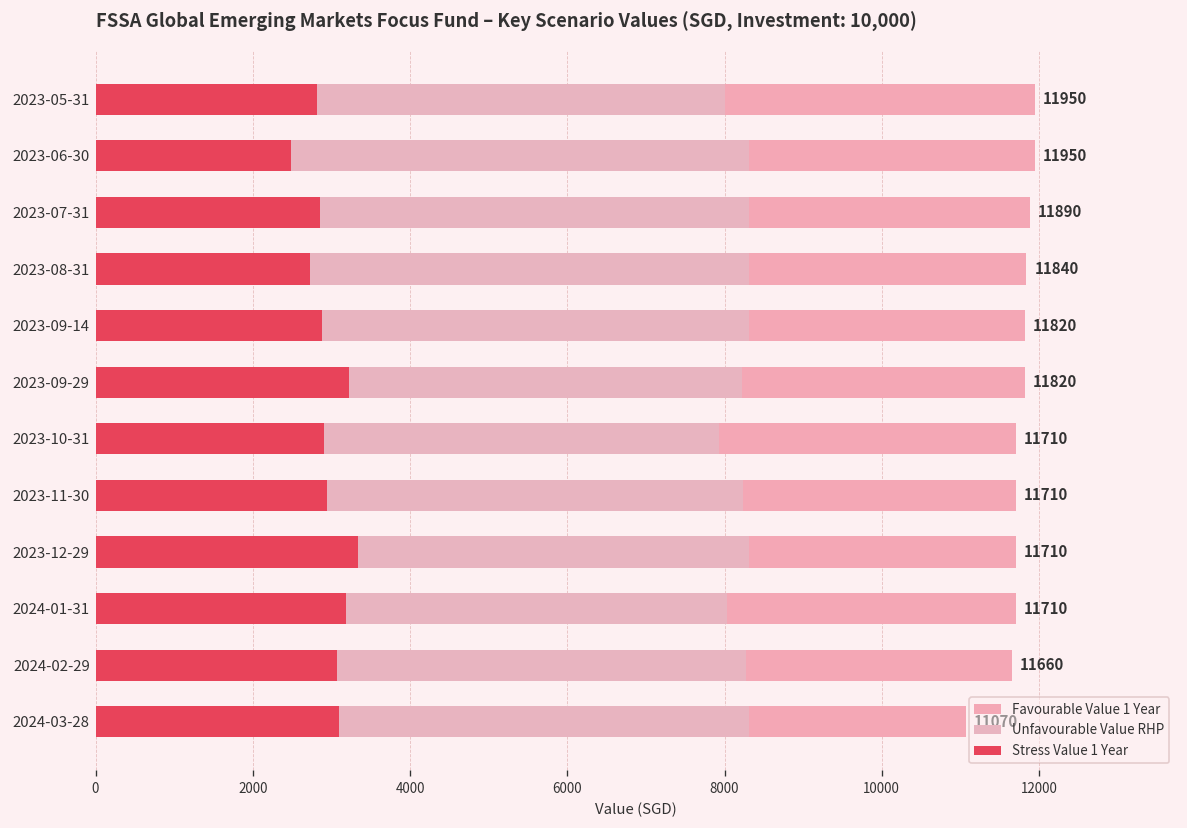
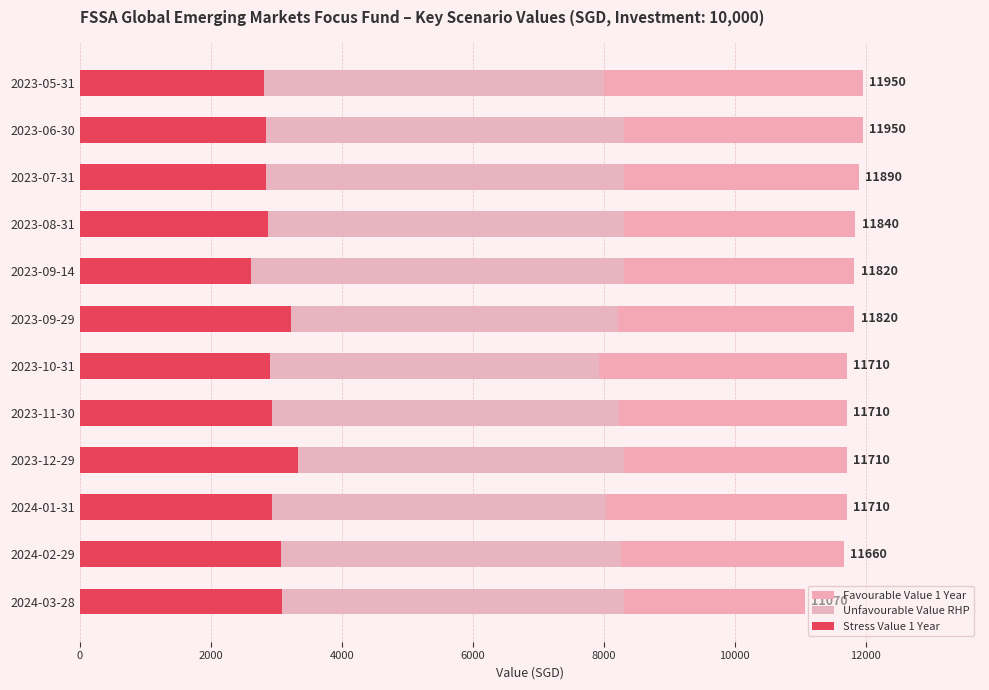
  {
    "Stress Value 1 Year": {
-     "2023-06-30": 2500,
-     "2023-08-31": 2700,
-     "2023-09-14": 2900,
-     "2024-01-31": 3200
+     "2023-06-30": 2800,
+     "2023-08-31": 2900,
+     "2023-09-14": 2600,
+     "2024-01-31": 2900
    }
  }
